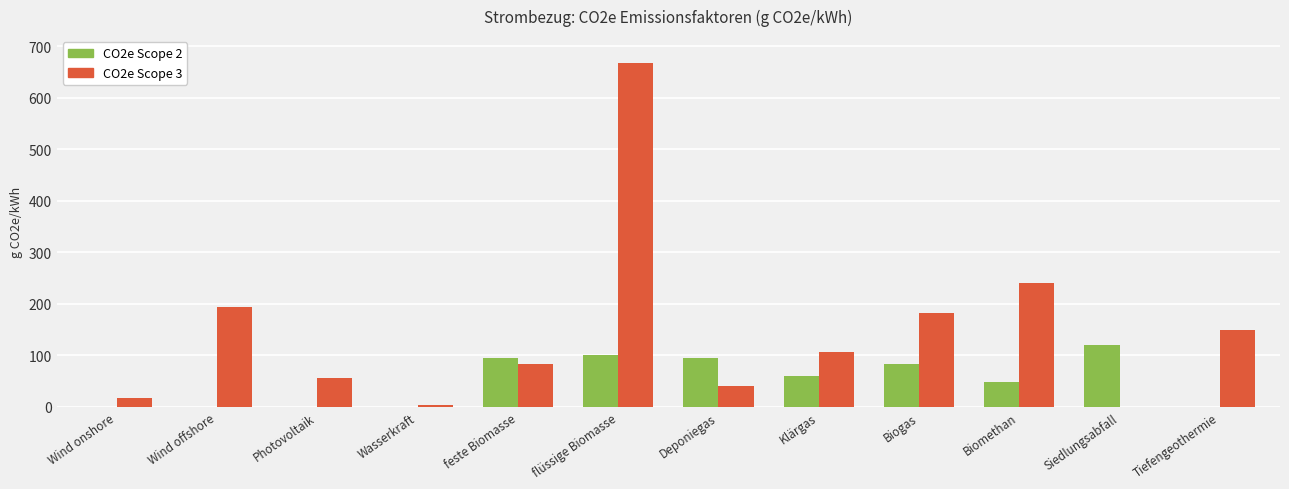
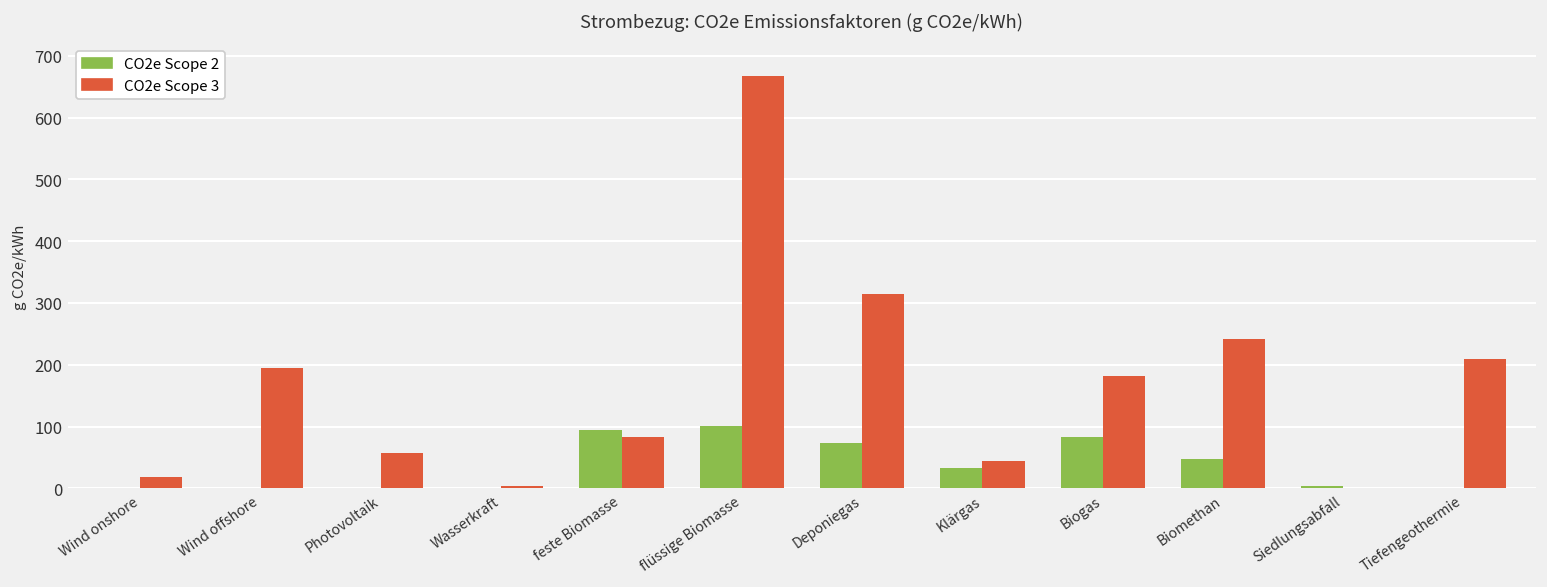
  {
    "CO2e Scope 2": {
      "Wind onshore": 0,
      "Wind offshore": 0,
      "Photovoltaik": 0,
      "Wasserkraft": 0,
      "feste Biomasse": 90,
      "flüssige Biomasse": 100,
-     "Deponiegas": 100,
-     "Klärgas": 60,
+     "Deponiegas": 70,
+     "Klärgas": 30,
      "Biogas": 80,
      "Biomethan": 50,
-     "Siedlungsabfall": 120,
+     "Siedlungsabfall": 0,
      "Tiefengeothermie": 0
    },
    "CO2e Scope 3": {
      "Wind onshore": 20,
      "Wind offshore": 190,
      "Photovoltaik": 60,
      "feste Biomasse": 80,
      "flüssige Biomasse": 670,
-     "Deponiegas": 40,
-     "Klärgas": 110,
+     "Deponiegas": 310,
+     "Klärgas": 40,
      "Biogas": 180,
      "Biomethan": 240,
      "Siedlungsabfall": 0,
-     "Tiefengeothermie": 150
+     "Tiefengeothermie": 210
    }
  }
